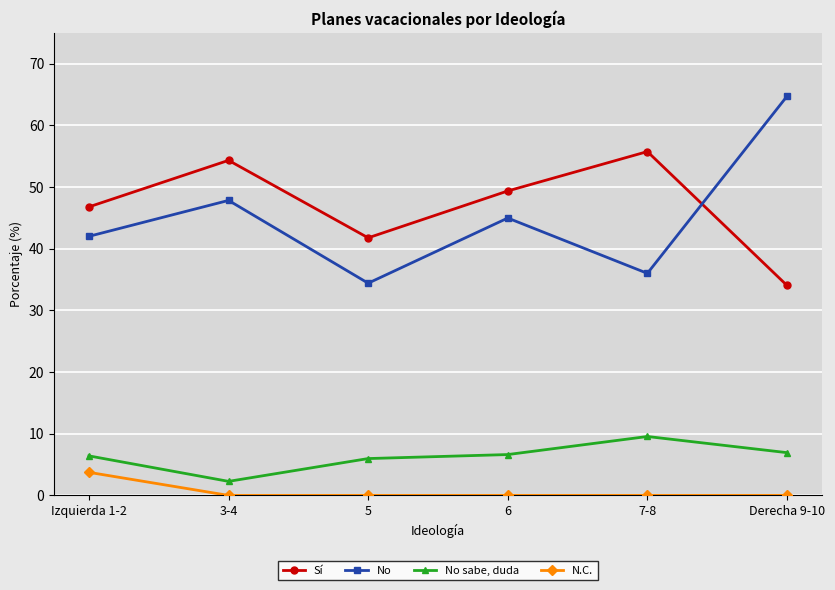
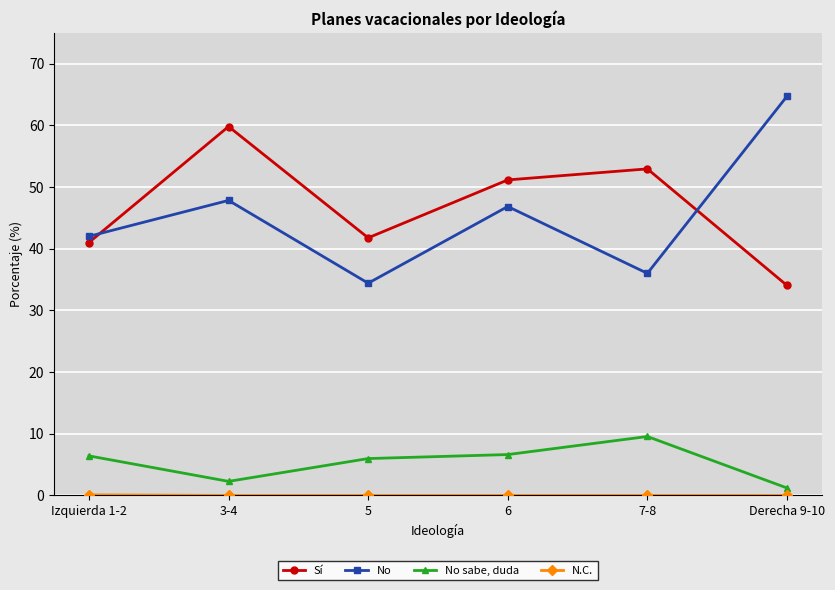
  {
    "Sí": {
-     "Izquierda 1-2": 47,
-     "3-4": 54,
+     "Izquierda 1-2": 41,
+     "3-4": 60,
      "5": 42,
-     "6": 49,
-     "7-8": 56,
+     "6": 51,
+     "7-8": 53,
      "Derecha 9-10": 34
    },
    "No": {
      "Izquierda 1-2": 42,
      "3-4": 48,
      "5": 34,
-     "6": 45,
+     "6": 47,
      "7-8": 36,
      "Derecha 9-10": 65
    },
    "No sabe, duda": {
      "Izquierda 1-2": 6,
      "3-4": 2,
      "5": 6,
      "6": 7,
      "7-8": 10,
-     "Derecha 9-10": 7
+     "Derecha 9-10": 1
    },
    "N.C.": {
-     "Izquierda 1-2": 4,
+     "Izquierda 1-2": 0,
      "3-4": 0,
      "5": 0,
      "6": 0,
      "7-8": 0,
      "Derecha 9-10": 0
    }
  }
